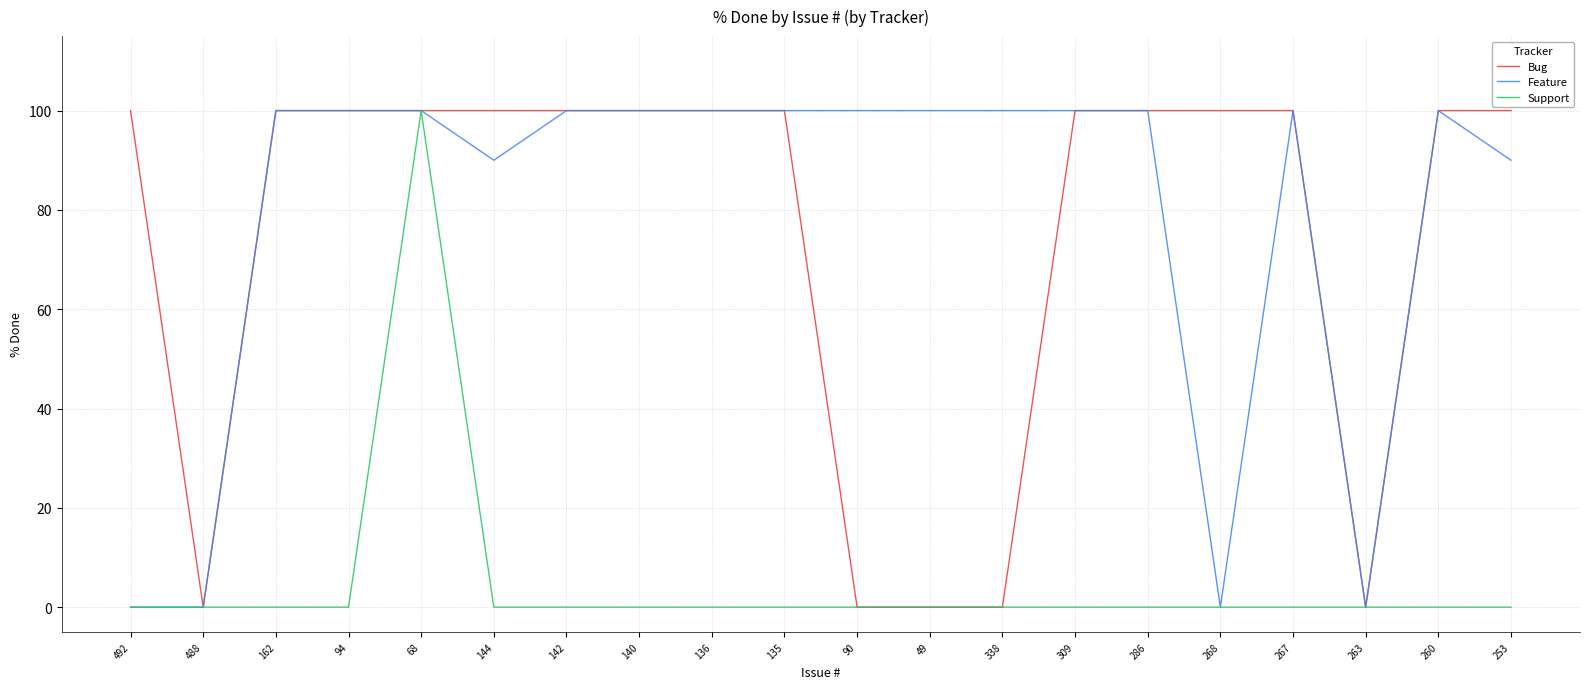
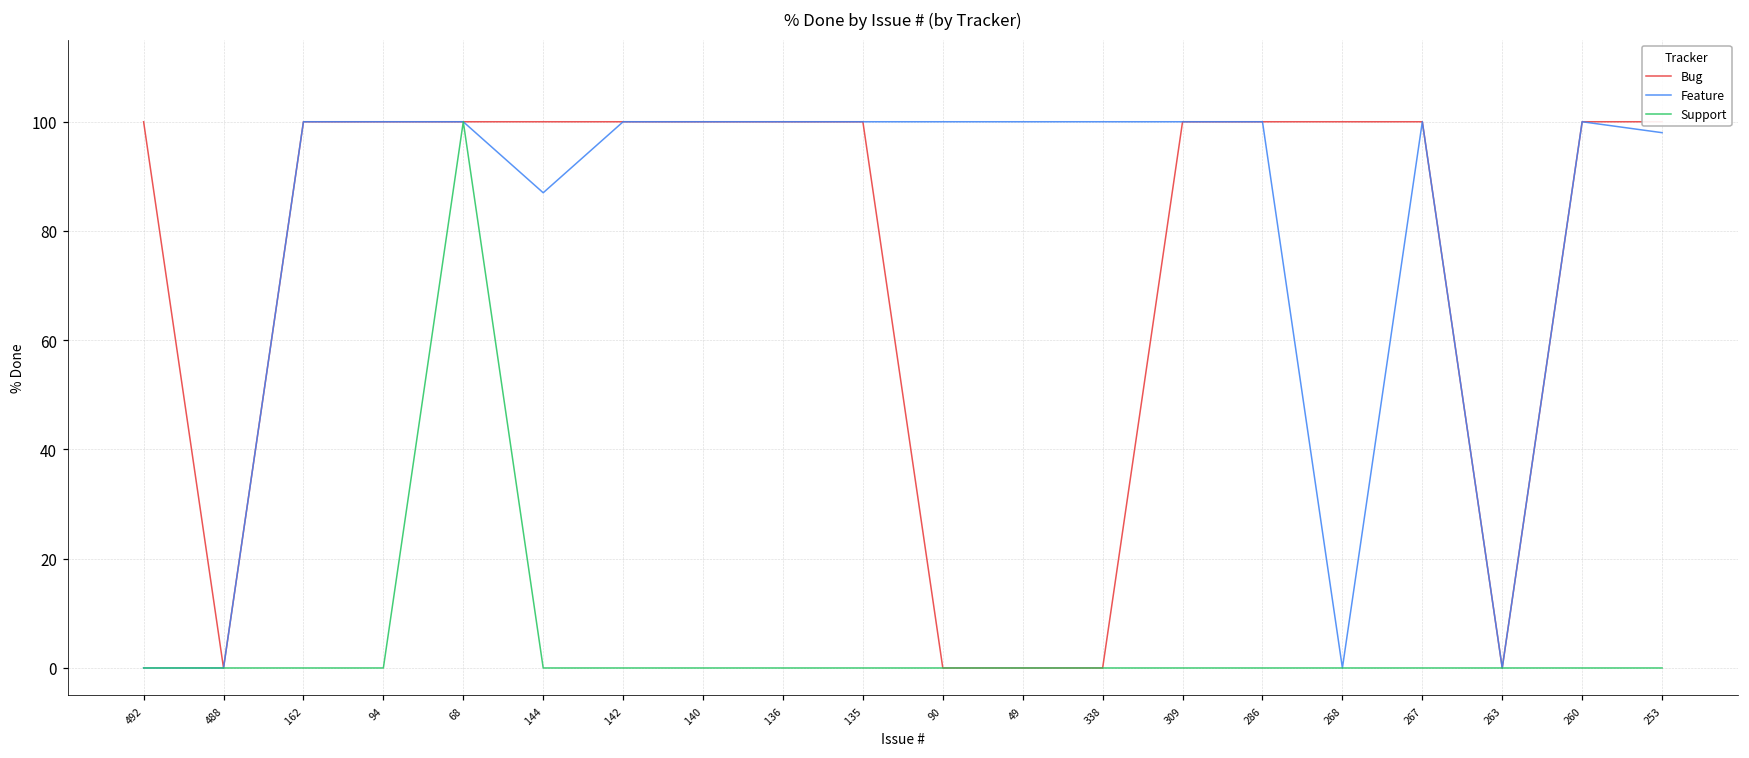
  {
    "Bug": {
      "492": 100,
      "144": 100,
      "268": 100,
      "253": 100
    },
    "Feature": {
-     "144": 90,
+     "144": 87,
      "90": 100,
      "49": 100,
      "338": 100,
-     "253": 90
+     "253": 98
    },
    "Support": {
      "162": 0,
      "94": 0,
      "144": 0,
      "142": 0,
      "140": 0,
      "136": 0,
      "135": 0,
      "309": 0,
      "286": 0,
      "267": 0,
      "260": 0,
      "253": 0
    }
  }
